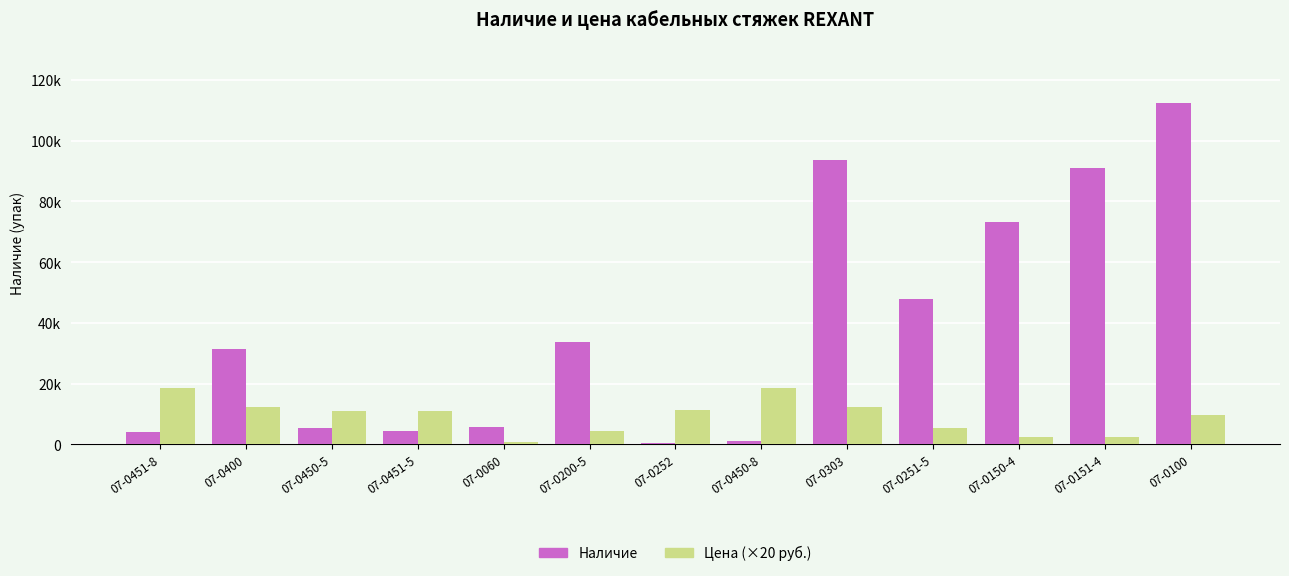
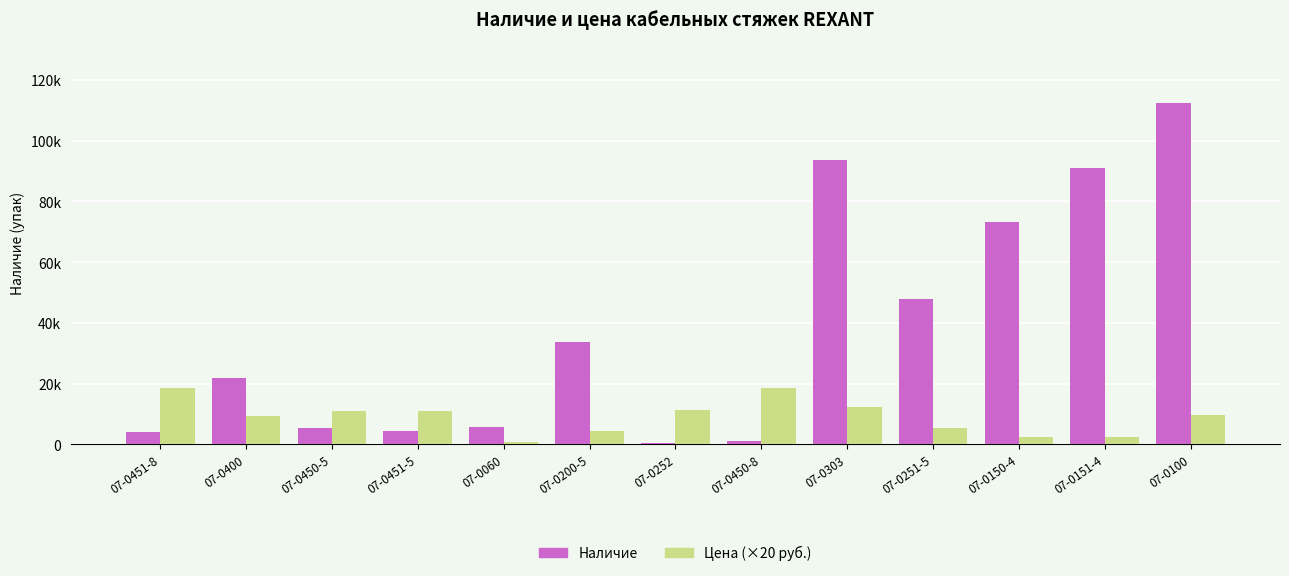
  {
    "Наличие": {
      "07-0451-8": 4000,
-     "07-0400": 31000,
+     "07-0400": 22000,
      "07-0450-5": 5000,
      "07-0451-5": 4000,
      "07-0060": 6000,
      "07-0200-5": 34000,
      "07-0450-8": 1000,
      "07-0303": 94000,
      "07-0251-5": 48000,
      "07-0150-4": 73000,
      "07-0151-4": 91000,
      "07-0100": 112000
    },
    "Цена (×20 руб.)": {
      "07-0451-8": 19000,
-     "07-0400": 12000,
+     "07-0400": 9000,
      "07-0450-5": 11000,
      "07-0451-5": 11000,
      "07-0200-5": 4000,
      "07-0252": 11000,
      "07-0450-8": 19000,
      "07-0303": 12000,
      "07-0251-5": 5000,
      "07-0150-4": 2000,
      "07-0151-4": 2000,
      "07-0100": 10000
    }
  }
